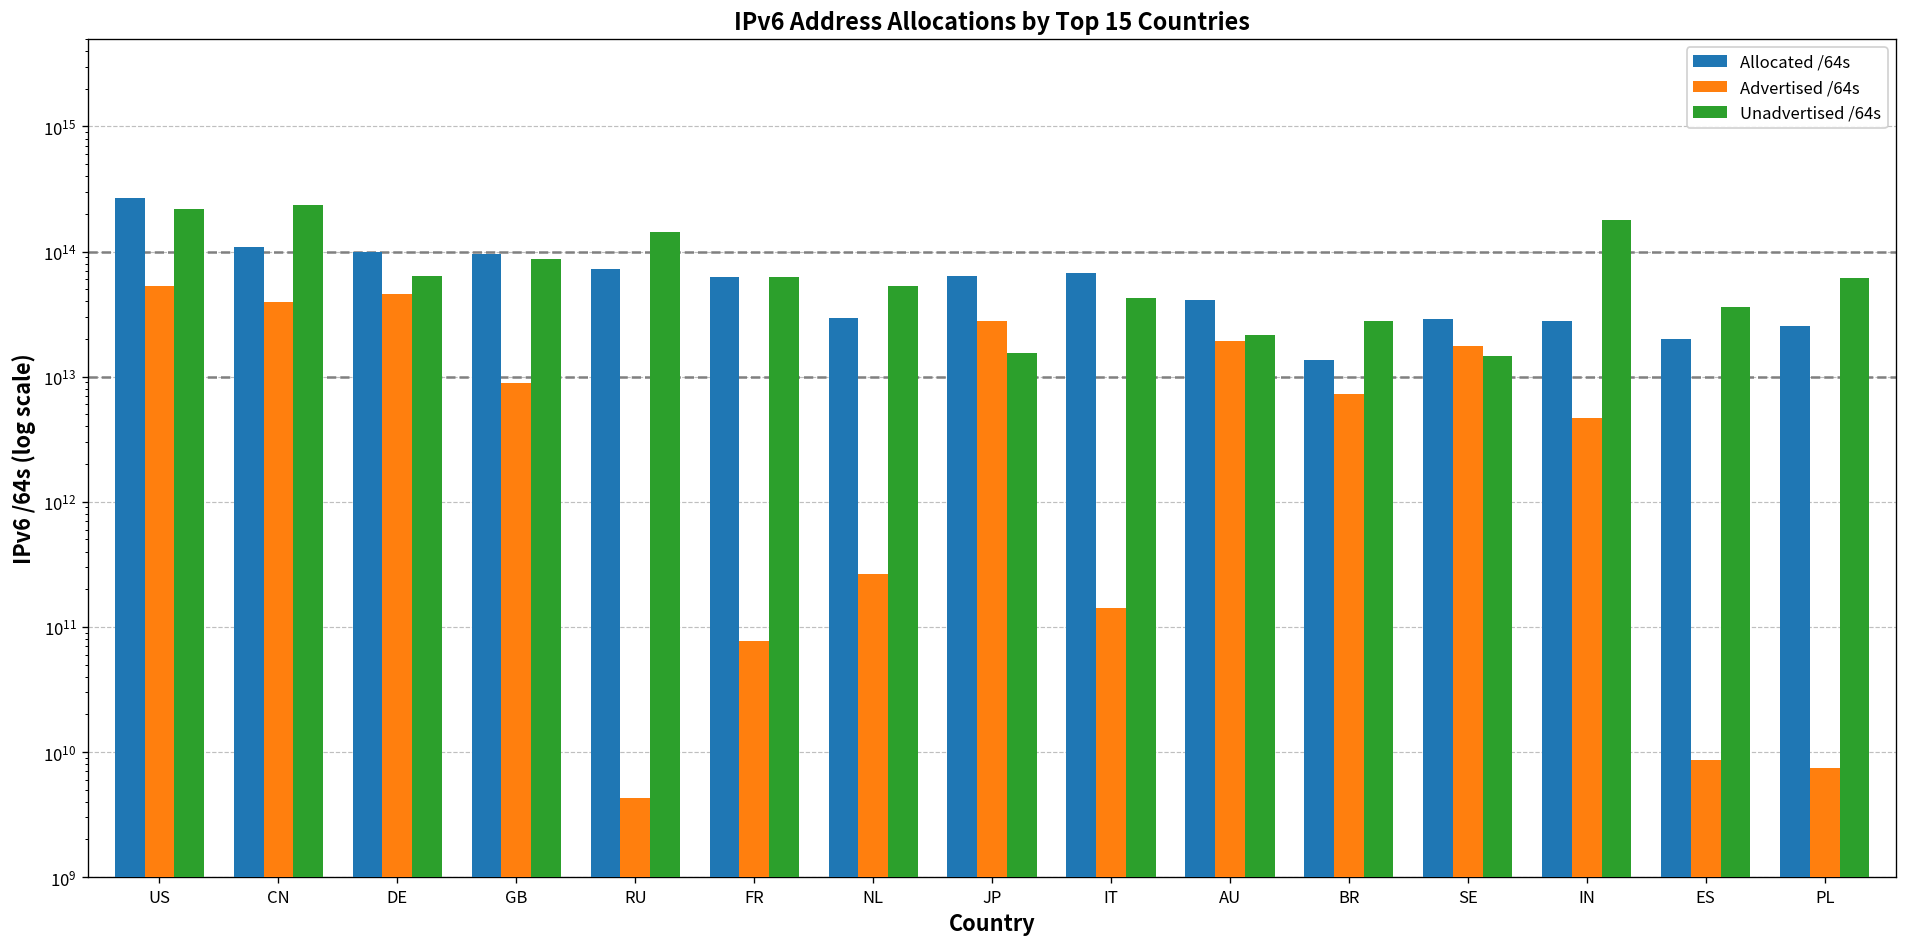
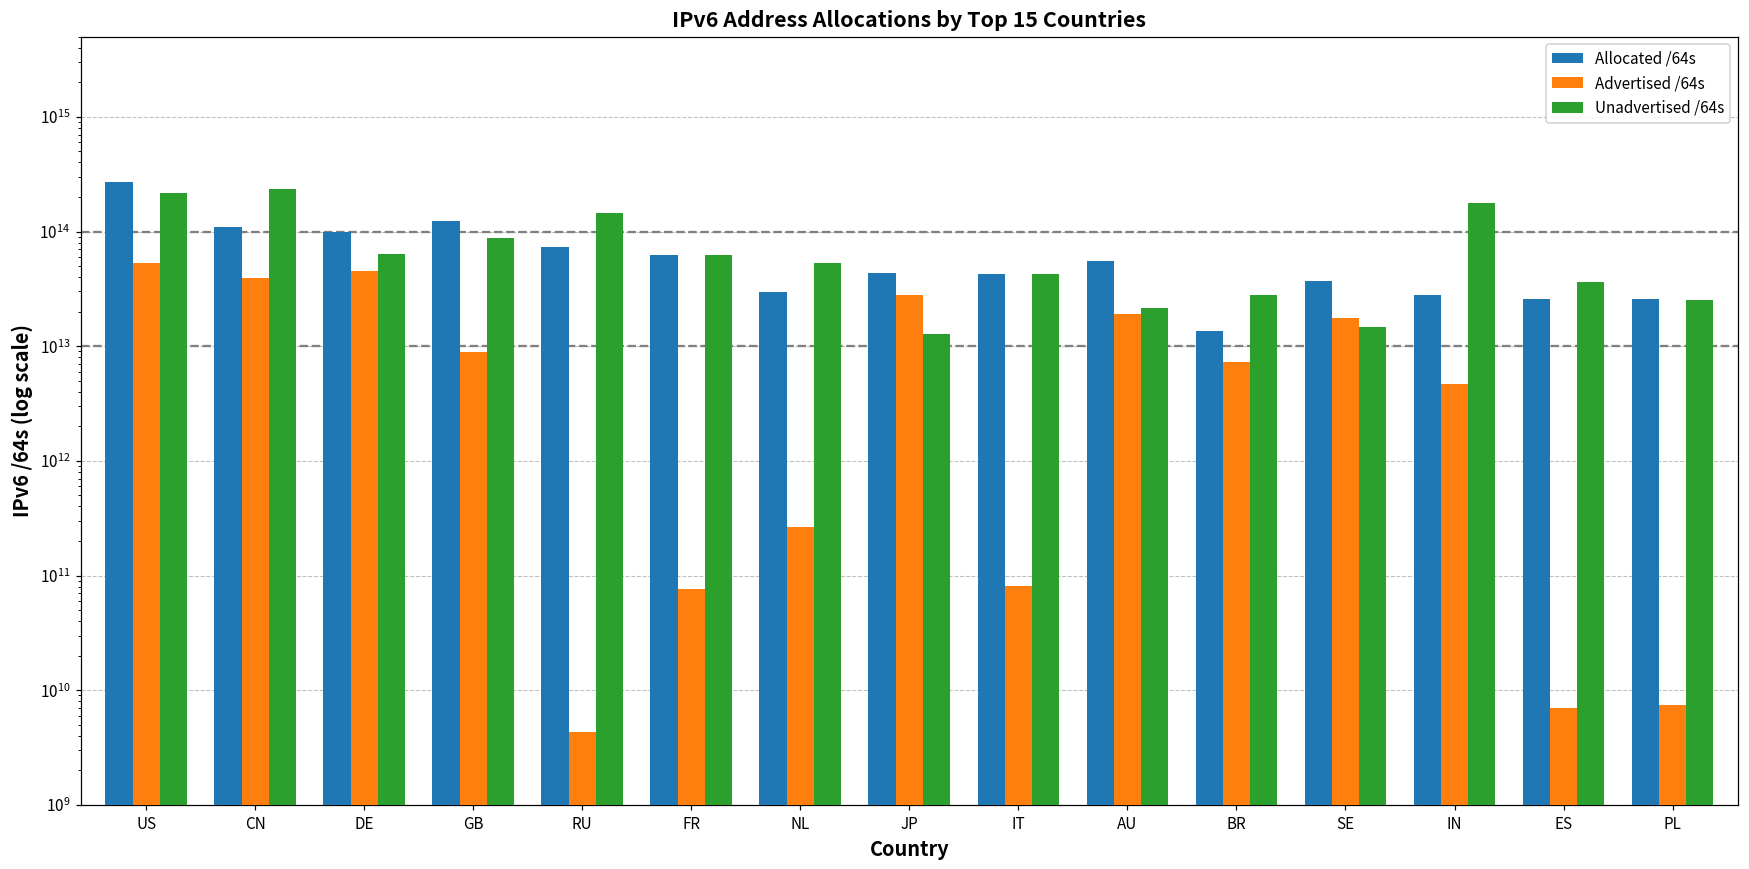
  {
    "Allocated /64s": {
      "US": 270000000000000,
      "CN": 110000000000000,
      "DE": 100000000000000,
-     "GB": 100000000000000,
+     "GB": 120000000000000,
      "RU": 70000000000000,
      "FR": 60000000000000,
      "NL": 29000000000000,
-     "JP": 60000000000000,
-     "IT": 70000000000000,
-     "AU": 41000000000000,
+     "JP": 43000000000000,
+     "IT": 43000000000000,
+     "AU": 60000000000000,
      "BR": 14000000000000,
-     "SE": 29000000000000,
+     "SE": 37000000000000,
      "IN": 28000000000000,
-     "ES": 20000000000000,
+     "ES": 26000000000000,
      "PL": 26000000000000
    },
    "Advertised /64s": {
      "US": 50000000000000,
      "CN": 39000000000000,
      "DE": 50000000000000,
      "GB": 9000000000000,
      "RU": 4300000000,
      "FR": 80000000000,
      "NL": 260000000000,
      "JP": 28000000000000,
-     "IT": 140000000000,
+     "IT": 80000000000,
      "AU": 19000000000000,
      "BR": 7000000000000,
      "SE": 18000000000000,
      "IN": 5000000000000,
-     "ES": 9000000000,
+     "ES": 7000000000,
      "PL": 7000000000
    },
    "Unadvertised /64s": {
      "US": 220000000000000,
      "CN": 230000000000000,
      "DE": 60000000000000,
      "GB": 90000000000000,
      "RU": 140000000000000,
      "FR": 60000000000000,
      "NL": 50000000000000,
-     "JP": 15000000000000,
+     "JP": 13000000000000,
      "IT": 43000000000000,
      "AU": 22000000000000,
      "BR": 28000000000000,
      "SE": 15000000000000,
      "IN": 180000000000000,
      "ES": 36000000000000,
-     "PL": 60000000000000
+     "PL": 25000000000000
    }
  }
